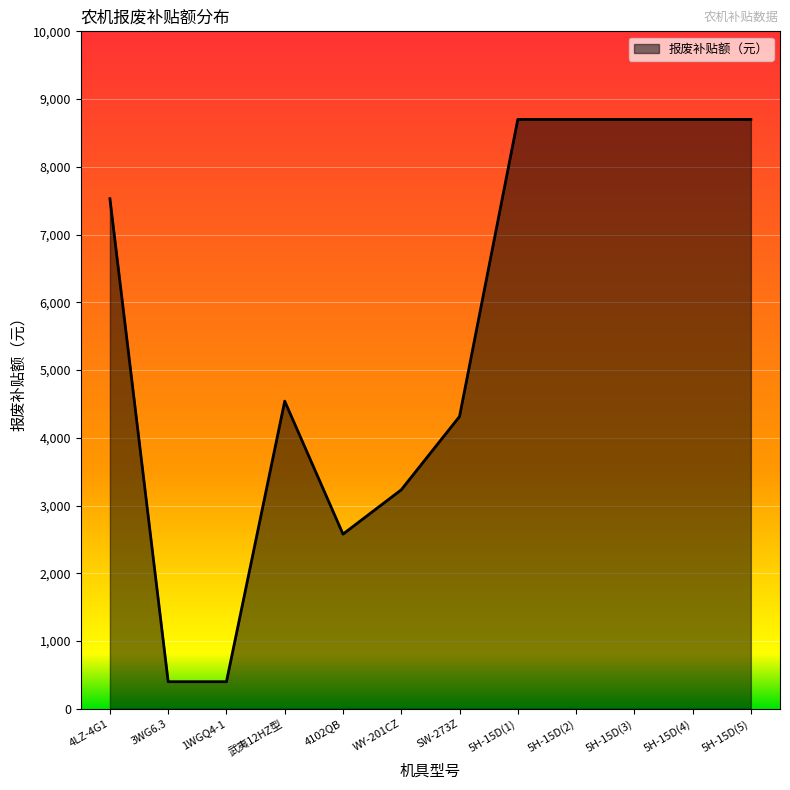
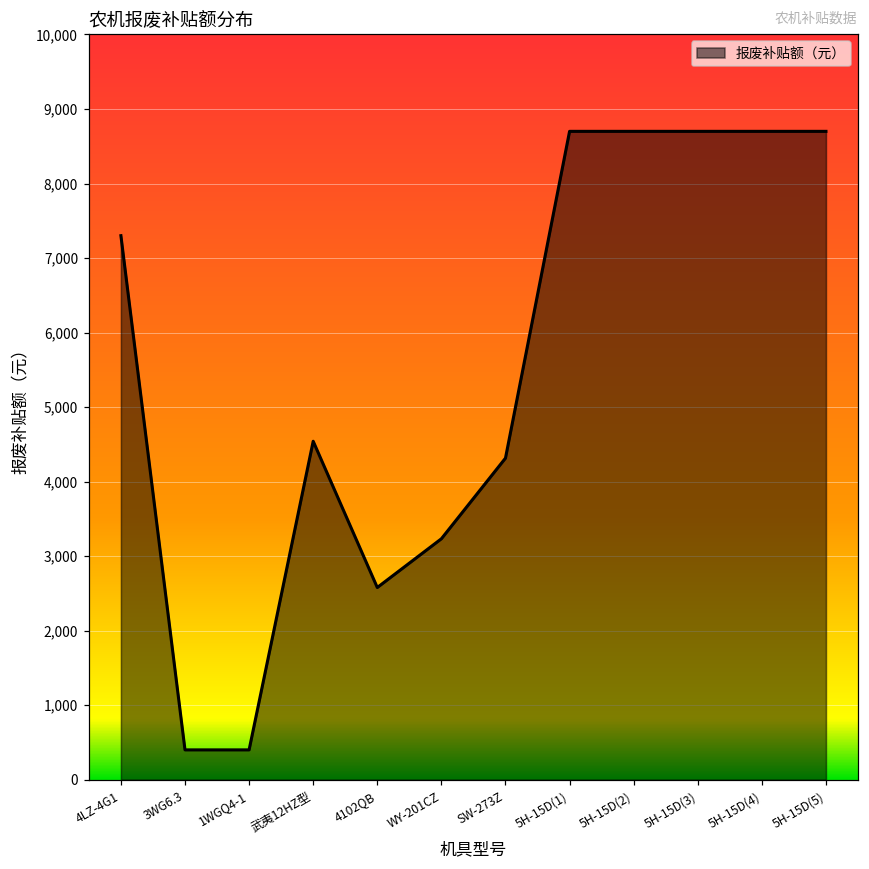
  {
-   "4LZ-4G1": "7,500",
+   "4LZ-4G1": "7,300",
    "3WG6.3": "400",
    "1WGQ4-1": "400",
    "武夷12HZ型": "4,500",
    "4102QB": "2,600",
    "WY-201CZ": "3,200",
    "SW-273Z": "4,300",
    "5H-15D(1)": "8,700",
    "5H-15D(2)": "8,700",
    "5H-15D(3)": "8,700",
    "5H-15D(4)": "8,700",
    "5H-15D(5)": "8,700"
  }
